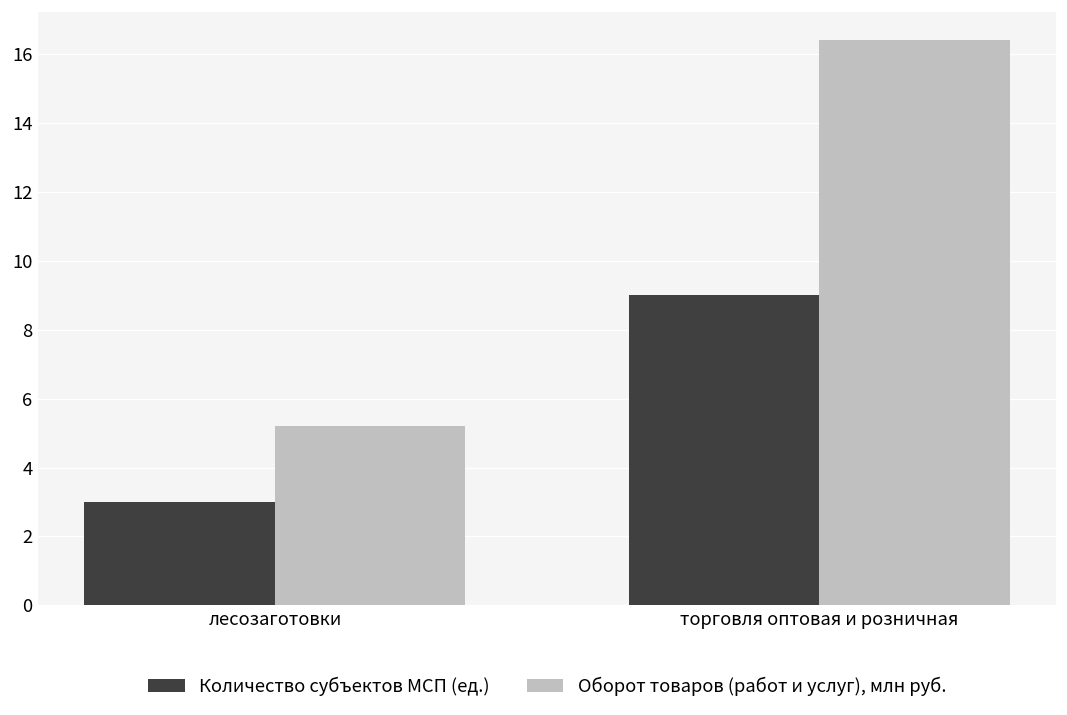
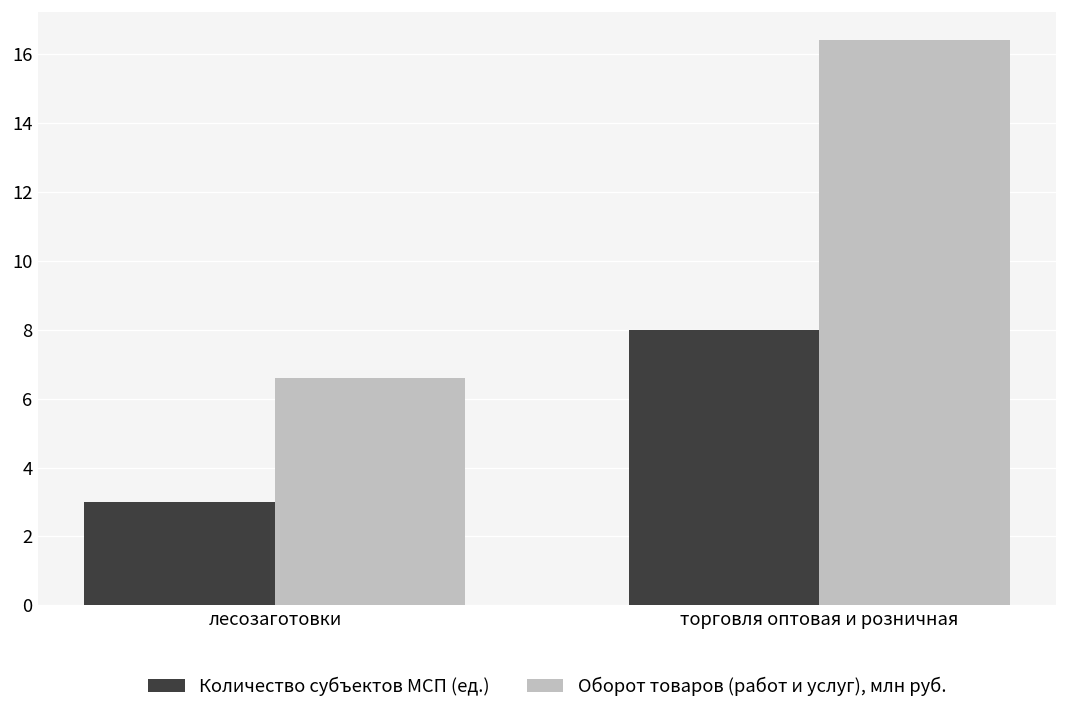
  {
    "Количество субъектов МСП (ед.)": {
      "лесозаготовки": 3,
-     "торговля оптовая и розничная": 9
+     "торговля оптовая и розничная": 8
    },
    "Оборот товаров (работ и услуг), млн руб.": {
-     "лесозаготовки": 5.2,
+     "лесозаготовки": 6.6,
      "торговля оптовая и розничная": 16.4
    }
  }
